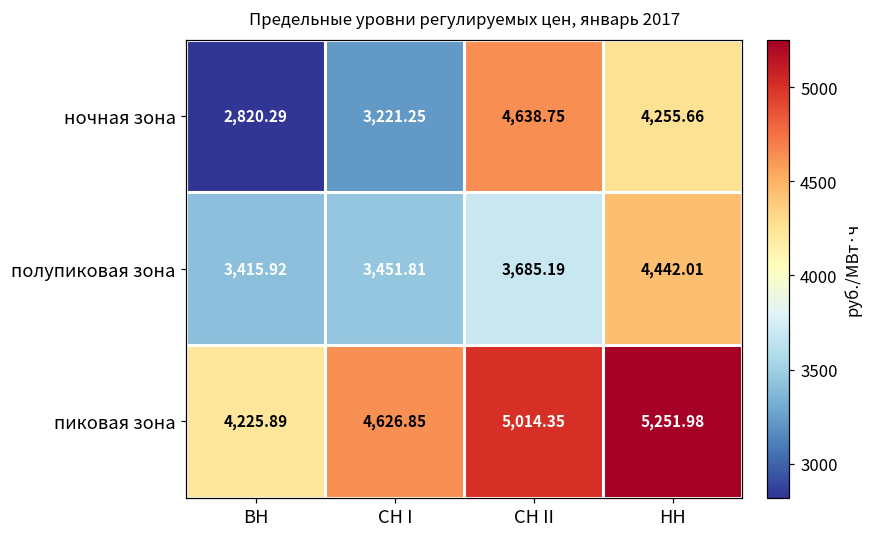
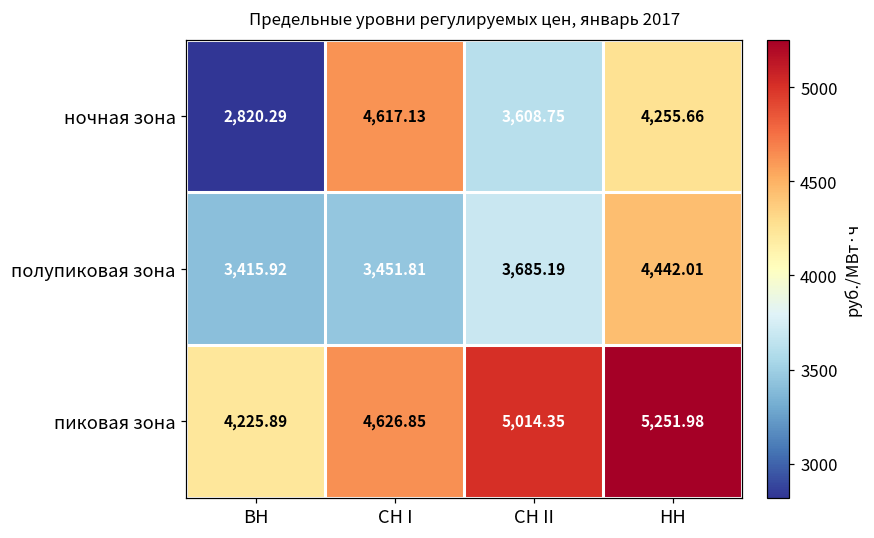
  {
    "ночная зона": {
      "ВН": "2,820.29",
-     "СН I": "3,221.25",
-     "СН II": "4,638.75",
+     "СН I": "4,617.13",
+     "СН II": "3,608.75",
      "НН": "4,255.66"
    },
    "полупиковая зона": {
      "ВН": "3,415.92",
      "СН I": "3,451.81",
      "СН II": "3,685.19",
      "НН": "4,442.01"
    },
    "пиковая зона": {
      "ВН": "4,225.89",
      "СН I": "4,626.85",
      "СН II": "5,014.35",
      "НН": "5,251.98"
    }
  }
